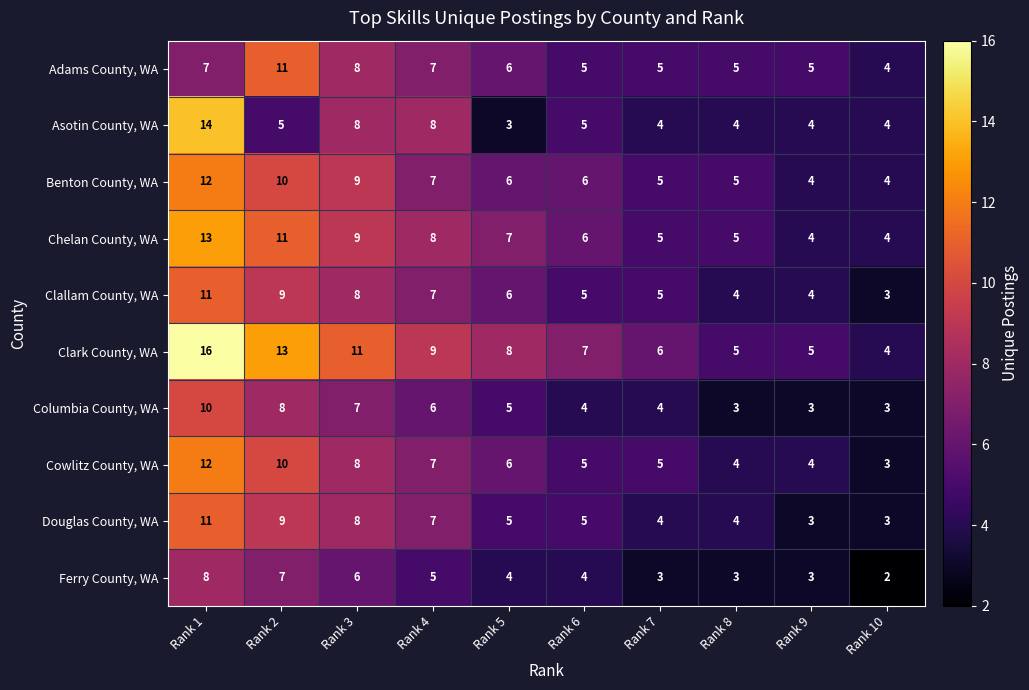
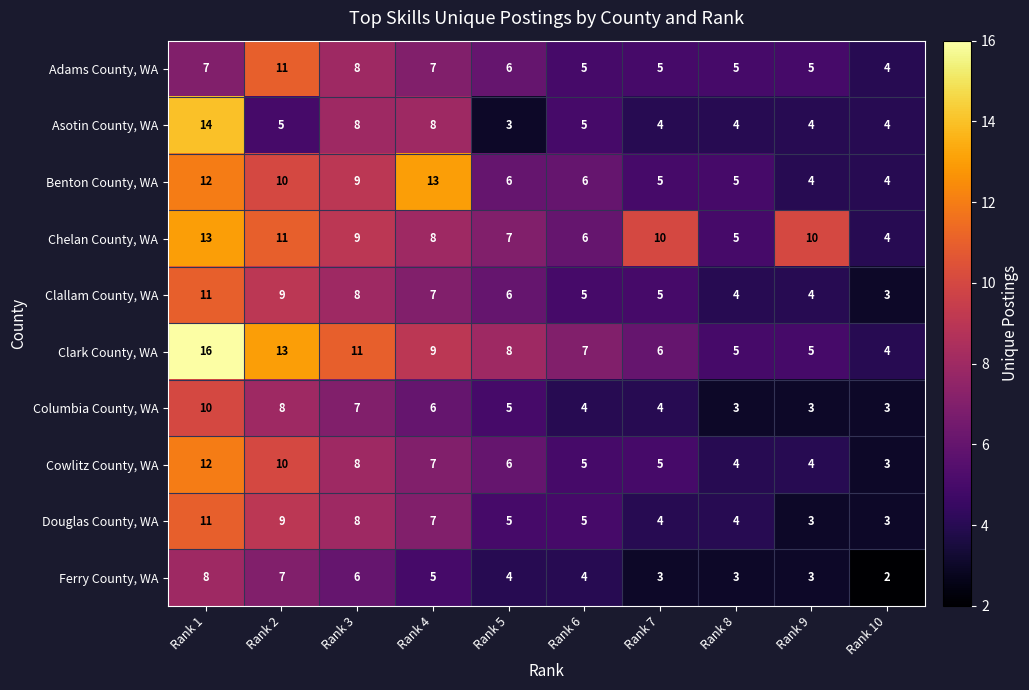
  {
    "Adams County, WA": {
      "Rank 1": 7,
      "Rank 2": 11,
      "Rank 3": 8,
      "Rank 4": 7,
      "Rank 5": 6,
      "Rank 6": 5,
      "Rank 7": 5,
      "Rank 8": 5,
      "Rank 9": 5,
      "Rank 10": 4
    },
    "Asotin County, WA": {
      "Rank 1": 14,
      "Rank 2": 5,
      "Rank 3": 8,
      "Rank 4": 8,
      "Rank 5": 3,
      "Rank 6": 5,
      "Rank 7": 4,
      "Rank 8": 4,
      "Rank 9": 4,
      "Rank 10": 4
    },
    "Benton County, WA": {
      "Rank 1": 12,
      "Rank 2": 10,
      "Rank 3": 9,
-     "Rank 4": 7,
+     "Rank 4": 13,
      "Rank 5": 6,
      "Rank 6": 6,
      "Rank 7": 5,
      "Rank 8": 5,
      "Rank 9": 4,
      "Rank 10": 4
    },
    "Chelan County, WA": {
      "Rank 1": 13,
      "Rank 2": 11,
      "Rank 3": 9,
      "Rank 4": 8,
      "Rank 5": 7,
      "Rank 6": 6,
-     "Rank 7": 5,
+     "Rank 7": 10,
      "Rank 8": 5,
-     "Rank 9": 4,
+     "Rank 9": 10,
      "Rank 10": 4
    },
    "Clallam County, WA": {
      "Rank 1": 11,
      "Rank 2": 9,
      "Rank 3": 8,
      "Rank 4": 7,
      "Rank 5": 6,
      "Rank 6": 5,
      "Rank 7": 5,
      "Rank 8": 4,
      "Rank 9": 4,
      "Rank 10": 3
    },
    "Clark County, WA": {
      "Rank 1": 16,
      "Rank 2": 13,
      "Rank 3": 11,
      "Rank 4": 9,
      "Rank 5": 8,
      "Rank 6": 7,
      "Rank 7": 6,
      "Rank 8": 5,
      "Rank 9": 5,
      "Rank 10": 4
    },
    "Columbia County, WA": {
      "Rank 1": 10,
      "Rank 2": 8,
      "Rank 3": 7,
      "Rank 4": 6,
      "Rank 5": 5,
      "Rank 6": 4,
      "Rank 7": 4,
      "Rank 8": 3,
      "Rank 9": 3,
      "Rank 10": 3
    },
    "Cowlitz County, WA": {
      "Rank 1": 12,
      "Rank 2": 10,
      "Rank 3": 8,
      "Rank 4": 7,
      "Rank 5": 6,
      "Rank 6": 5,
      "Rank 7": 5,
      "Rank 8": 4,
      "Rank 9": 4,
      "Rank 10": 3
    },
    "Douglas County, WA": {
      "Rank 1": 11,
      "Rank 2": 9,
      "Rank 3": 8,
      "Rank 4": 7,
      "Rank 5": 5,
      "Rank 6": 5,
      "Rank 7": 4,
      "Rank 8": 4,
      "Rank 9": 3,
      "Rank 10": 3
    },
    "Ferry County, WA": {
      "Rank 1": 8,
      "Rank 2": 7,
      "Rank 3": 6,
      "Rank 4": 5,
      "Rank 5": 4,
      "Rank 6": 4,
      "Rank 7": 3,
      "Rank 8": 3,
      "Rank 9": 3,
      "Rank 10": 2
    }
  }
